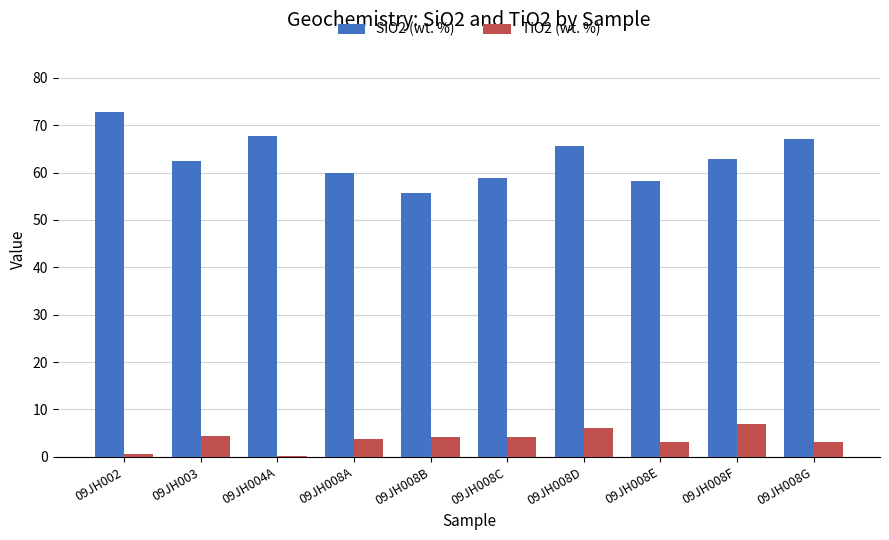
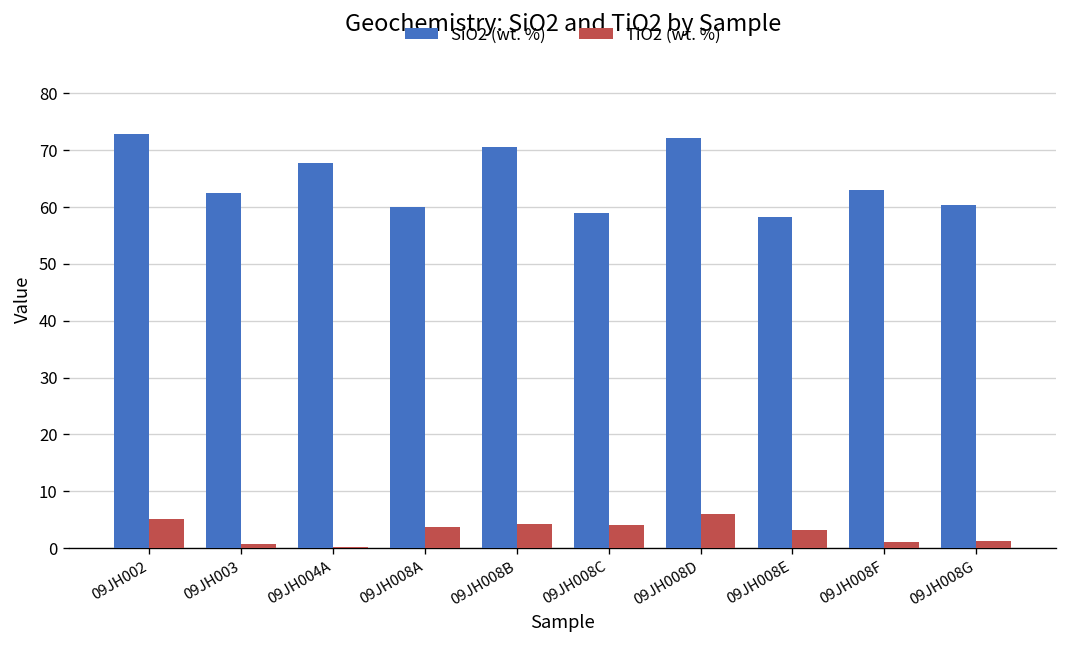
  {
    "SiO2 (wt. %)": {
      "09JH002": 73,
      "09JH003": 63,
      "09JH004A": 68,
      "09JH008A": 60,
-     "09JH008B": 56,
+     "09JH008B": 71,
      "09JH008C": 59,
-     "09JH008D": 66,
+     "09JH008D": 72,
      "09JH008E": 58,
      "09JH008F": 63,
-     "09JH008G": 67
+     "09JH008G": 60
    },
    "TiO2 (wt. %)": {
-     "09JH002": 1,
-     "09JH003": 4,
+     "09JH002": 5,
+     "09JH003": 1,
      "09JH008A": 4,
      "09JH008B": 4,
      "09JH008C": 4,
      "09JH008D": 6,
      "09JH008E": 3,
-     "09JH008F": 7,
-     "09JH008G": 3
+     "09JH008F": 1,
+     "09JH008G": 1
    }
  }
